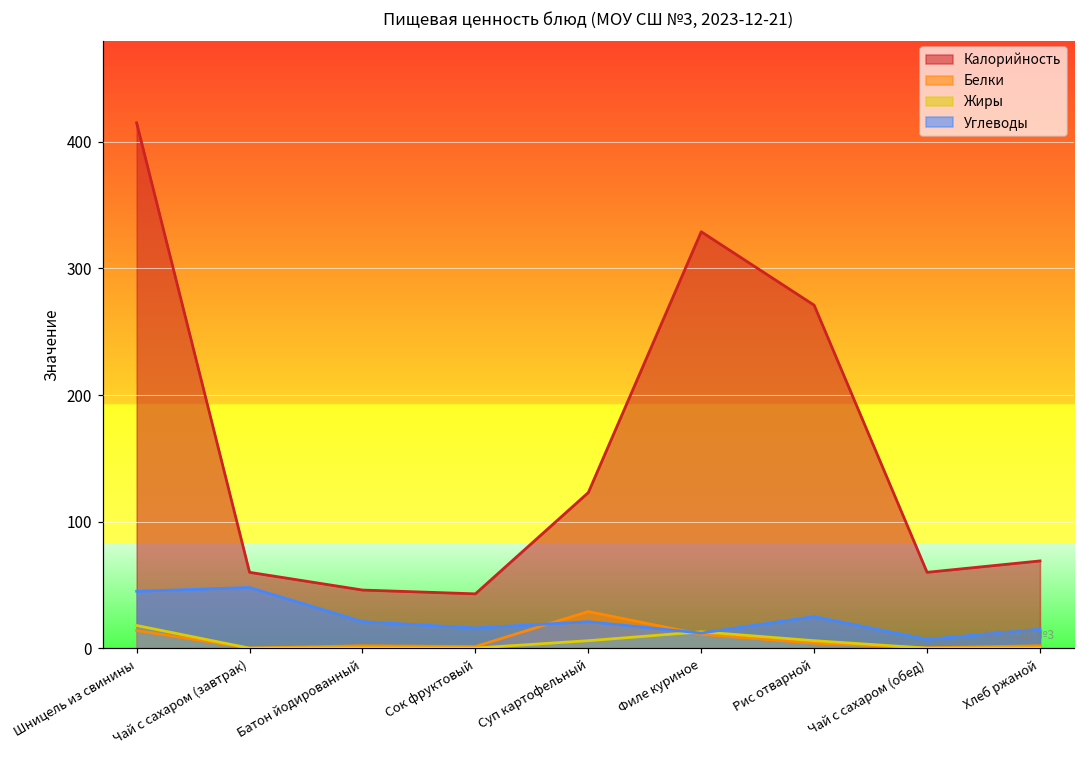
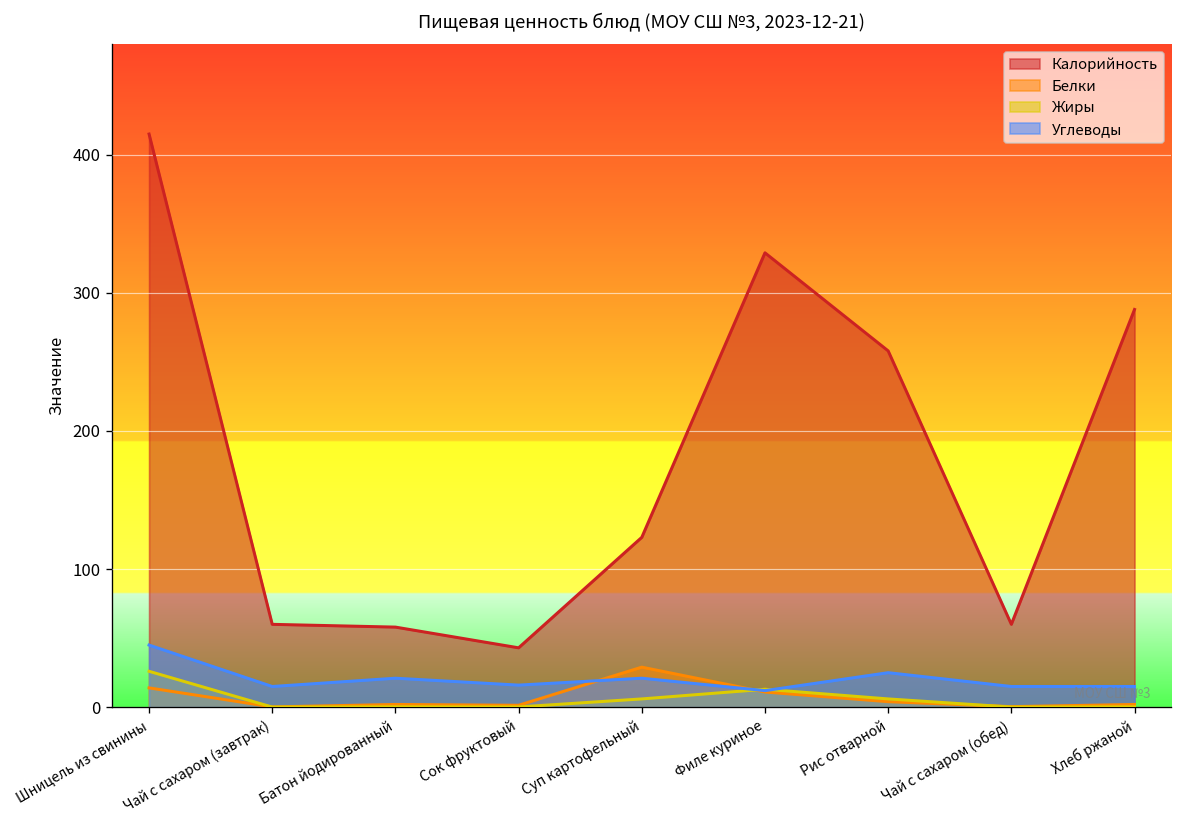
  {
    "Калорийность": {
      "Шницель из свинины": 415,
      "Чай с сахаром (завтрак)": 60,
-     "Батон йодированный": 46,
+     "Батон йодированный": 58,
      "Сок фруктовый": 43,
      "Суп картофельный": 123,
      "Филе куриное": 329,
-     "Рис отварной": 271,
+     "Рис отварной": 258,
      "Чай с сахаром (обед)": 60,
-     "Хлеб ржаной": 69
+     "Хлеб ржаной": 288
    },
    "Белки": {
      "Шницель из свинины": 14,
      "Суп картофельный": 29
    },
    "Жиры": {
-     "Шницель из свинины": 18,
+     "Шницель из свинины": 26,
      "Суп картофельный": 6
    },
    "Углеводы": {
      "Шницель из свинины": 45,
-     "Чай с сахаром (завтрак)": 48,
+     "Чай с сахаром (завтрак)": 15,
      "Батон йодированный": 21,
      "Сок фруктовый": 16,
      "Суп картофельный": 21,
      "Рис отварной": 25,
-     "Чай с сахаром (обед)": 7,
+     "Чай с сахаром (обед)": 15,
      "Хлеб ржаной": 15
    }
  }
